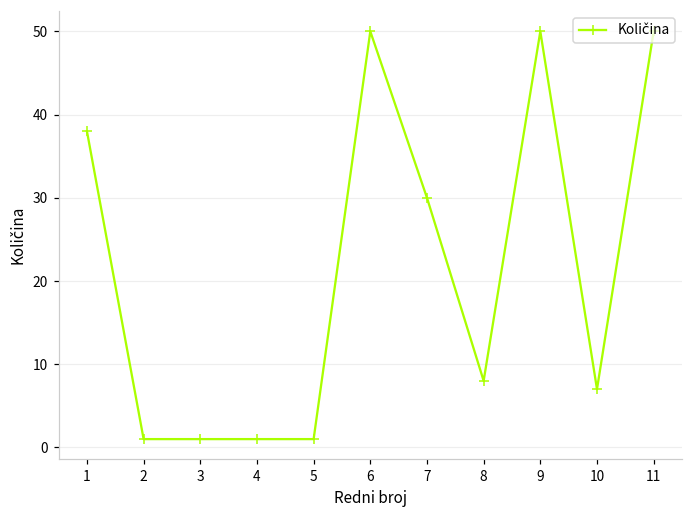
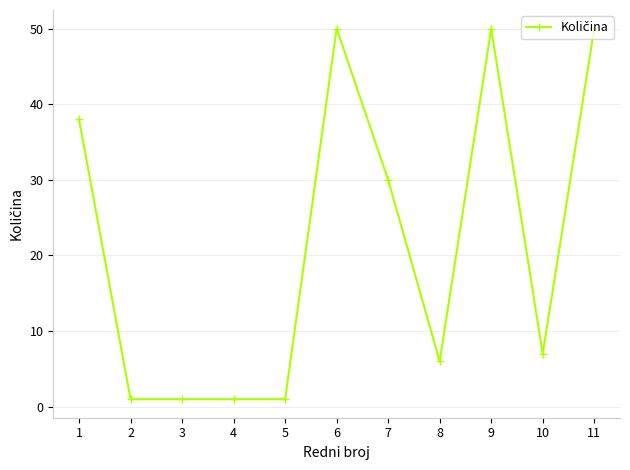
  {
    "1": 38,
    "2": 1,
    "3": 1,
    "4": 1,
    "5": 1,
    "6": 50,
    "7": 30,
-   "8": 8,
+   "8": 6,
    "9": 50,
    "10": 7
  }
